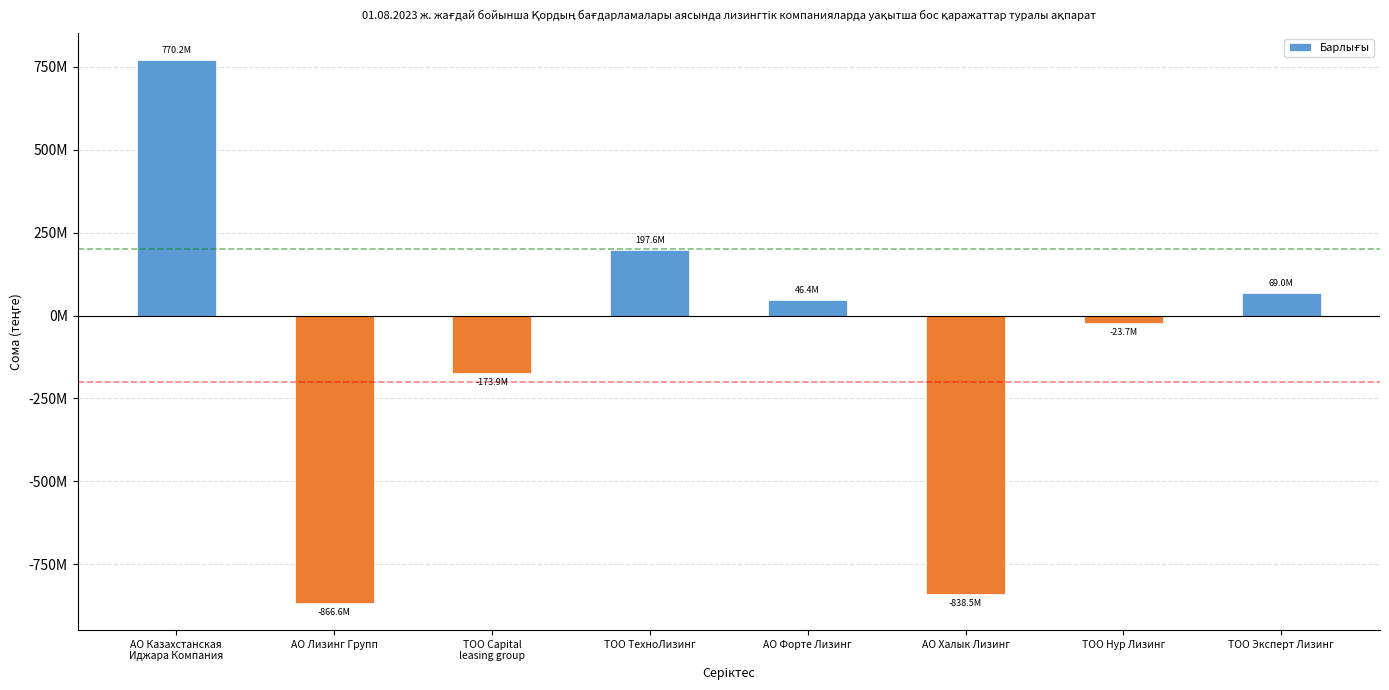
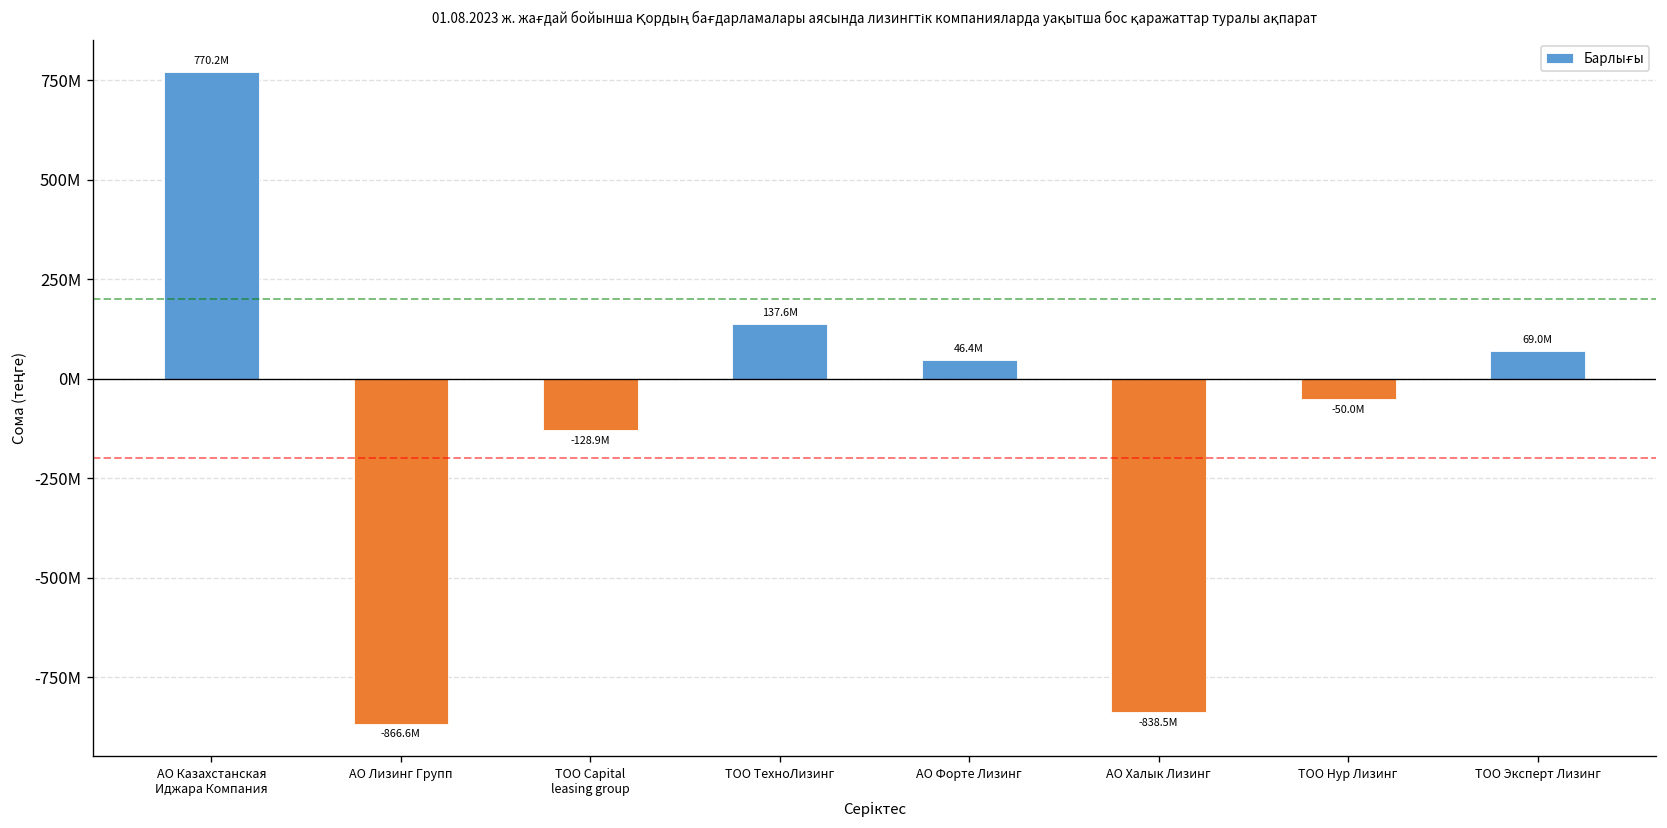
  {
    "АО Казахстанская Иджара Компания": "770.2M",
    "АО Лизинг Групп": "-866.6M",
-   "ТОО Capital leasing group": "-173.9M",
-   "ТОО ТехноЛизинг": "197.6M",
+   "ТОО Capital leasing group": "-128.9M",
+   "ТОО ТехноЛизинг": "137.6M",
    "АО Форте Лизинг": "46.4M",
    "АО Халык Лизинг": "-838.5M",
-   "ТОО Нур Лизинг": "-23.7M",
+   "ТОО Нур Лизинг": "-50.0M",
    "ТОО Эксперт Лизинг": "69.0M"
  }
